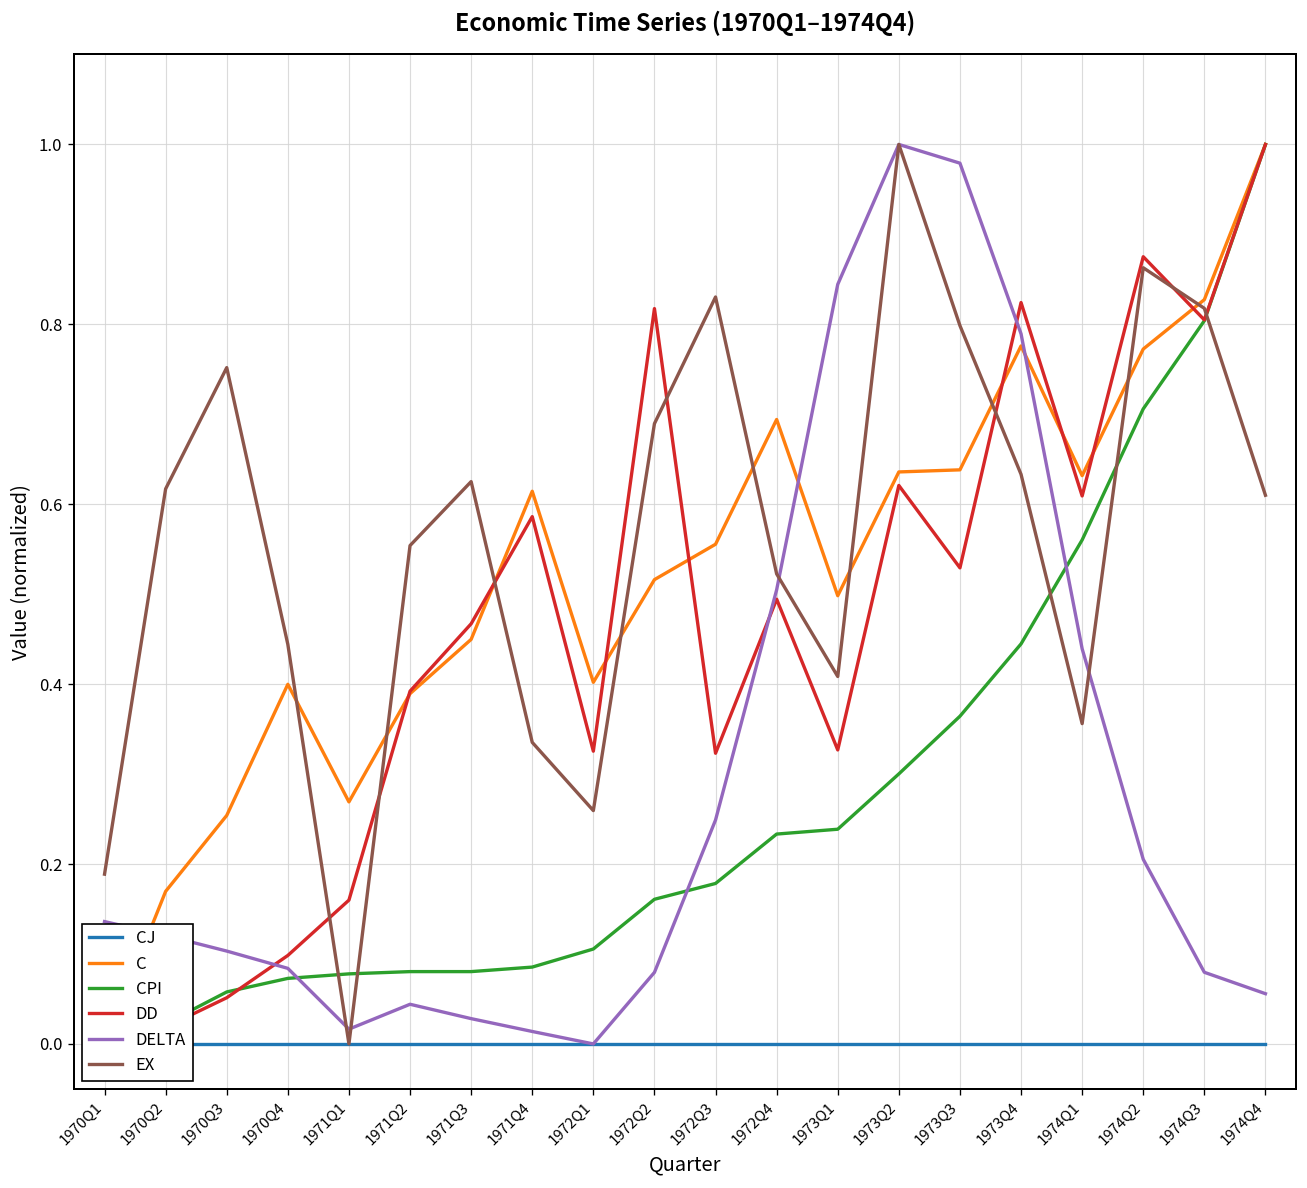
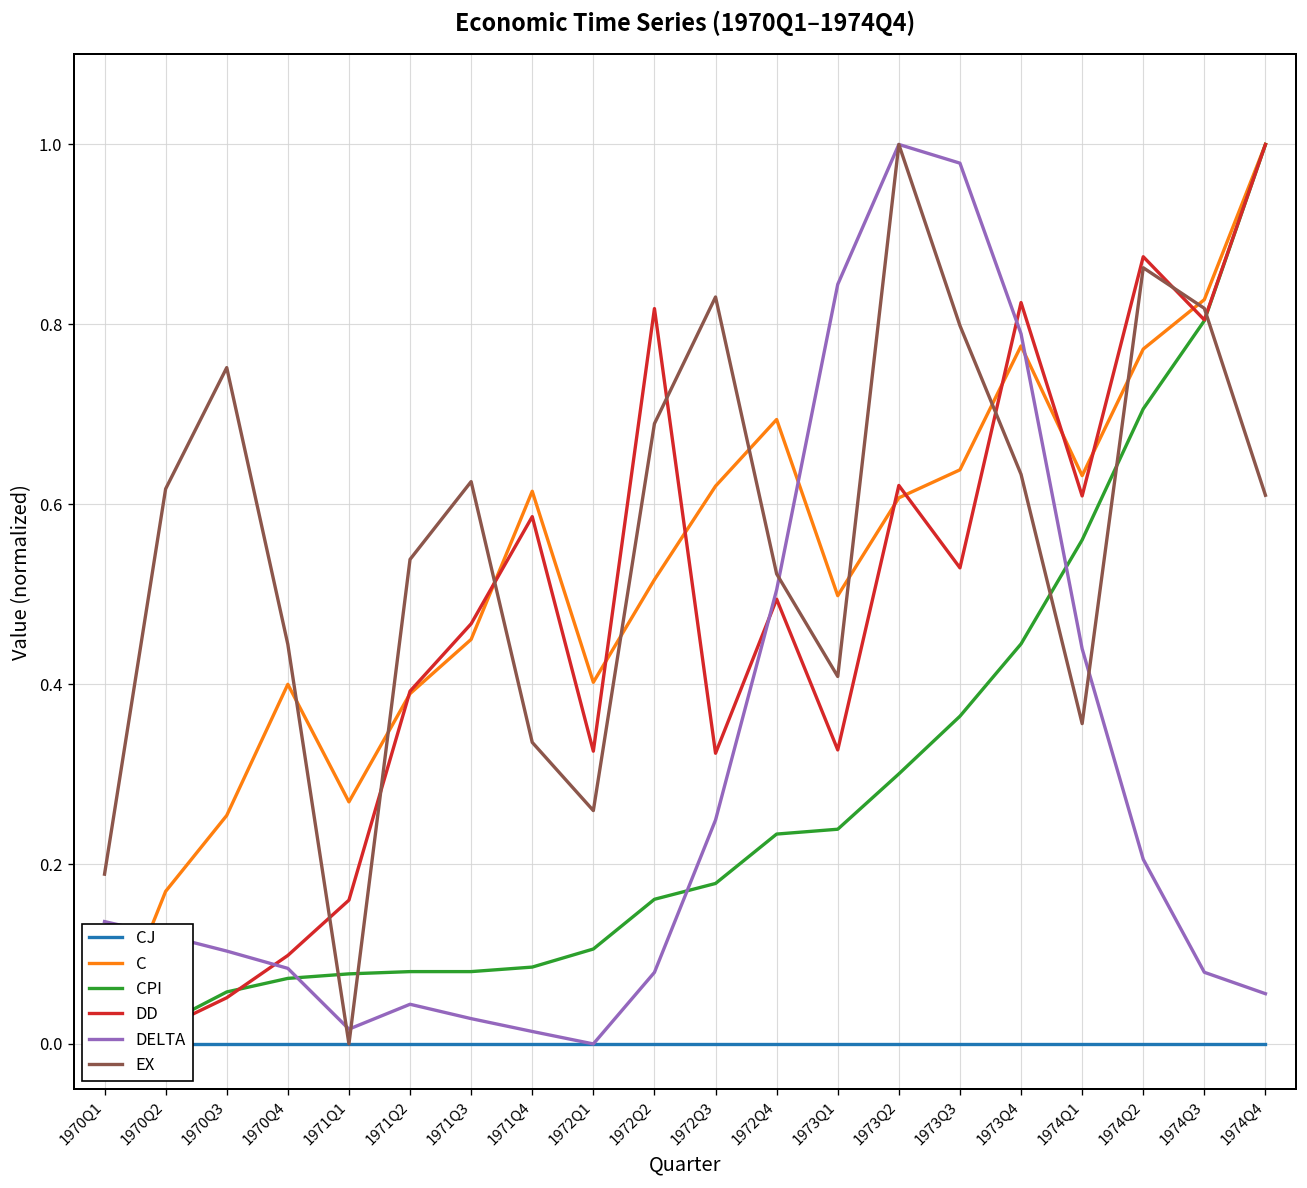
  {
    "CJ": {
      "1970Q3": 0.00,
      "1970Q4": 0.00,
      "1971Q2": 0.00,
      "1971Q3": 0.00,
      "1971Q4": 0.00,
      "1972Q2": 0.00,
      "1972Q3": 0.00,
      "1972Q4": 0.00,
      "1973Q1": 0.00,
      "1973Q2": 0.00,
      "1973Q3": 0.00,
      "1973Q4": 0.00,
      "1974Q1": 0.00,
      "1974Q2": 0.00,
      "1974Q3": 0.00,
      "1974Q4": 0.00
    },
    "C": {
      "1970Q2": 0.17,
      "1970Q3": 0.25,
      "1970Q4": 0.40,
      "1971Q1": 0.27,
      "1971Q3": 0.45,
      "1971Q4": 0.61,
      "1972Q1": 0.40,
      "1972Q2": 0.52,
-     "1972Q3": 0.56,
+     "1972Q3": 0.62,
      "1972Q4": 0.69,
      "1973Q1": 0.50,
-     "1973Q2": 0.64,
+     "1973Q2": 0.61,
      "1973Q3": 0.64,
      "1973Q4": 0.78,
      "1974Q1": 0.63,
      "1974Q2": 0.77,
      "1974Q3": 0.83
    },
    "CPI": {
      "1970Q3": 0.06,
      "1970Q4": 0.07,
      "1971Q1": 0.08,
      "1971Q2": 0.08,
      "1971Q3": 0.08,
      "1971Q4": 0.09,
      "1972Q1": 0.11,
      "1972Q2": 0.16,
      "1972Q3": 0.18,
      "1972Q4": 0.23,
      "1973Q1": 0.24,
      "1973Q2": 0.30,
      "1973Q3": 0.36,
      "1973Q4": 0.44,
      "1974Q1": 0.56,
      "1974Q2": 0.71
    },
    "DD": {
      "1970Q3": 0.05,
      "1970Q4": 0.10,
      "1971Q1": 0.16,
      "1971Q3": 0.47,
      "1971Q4": 0.59,
      "1972Q1": 0.33,
      "1972Q2": 0.82,
      "1972Q3": 0.32,
      "1972Q4": 0.49,
      "1973Q1": 0.33,
      "1973Q2": 0.62,
      "1973Q3": 0.53,
      "1973Q4": 0.82,
      "1974Q1": 0.61,
      "1974Q2": 0.88
    },
    "DELTA": {
      "1970Q1": 0.14,
      "1970Q3": 0.10,
      "1970Q4": 0.08,
      "1971Q1": 0.02,
      "1971Q2": 0.04,
      "1971Q3": 0.03,
      "1971Q4": 0.01,
      "1972Q2": 0.08,
      "1972Q3": 0.25,
      "1972Q4": 0.50,
      "1973Q1": 0.84,
      "1973Q3": 0.98,
      "1973Q4": 0.79,
      "1974Q1": 0.44,
      "1974Q2": 0.21,
      "1974Q3": 0.08,
      "1974Q4": 0.06
    },
    "EX": {
      "1970Q1": 0.19,
      "1970Q2": 0.62,
      "1970Q3": 0.75,
      "1970Q4": 0.44,
-     "1971Q2": 0.55,
+     "1971Q2": 0.54,
      "1971Q3": 0.63,
      "1971Q4": 0.34,
      "1972Q1": 0.26,
      "1972Q2": 0.69,
      "1972Q3": 0.83,
      "1972Q4": 0.52,
      "1973Q1": 0.41,
      "1973Q3": 0.80,
      "1973Q4": 0.63,
      "1974Q1": 0.36,
      "1974Q2": 0.86,
      "1974Q3": 0.82,
      "1974Q4": 0.61
    }
  }
